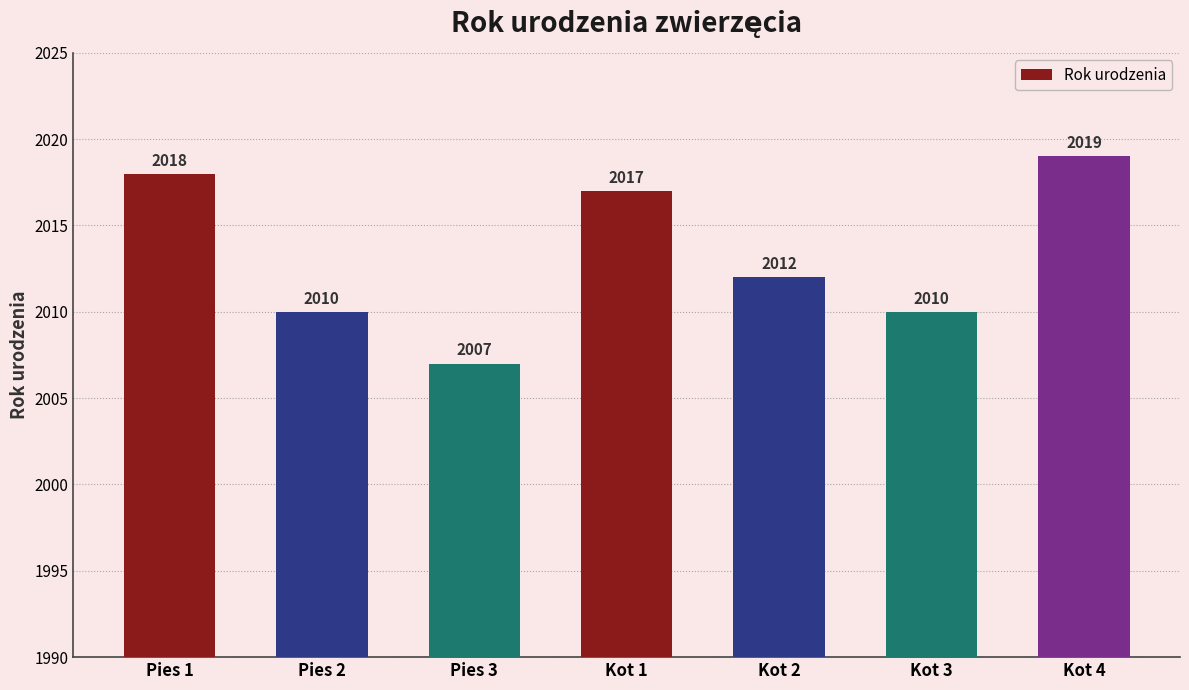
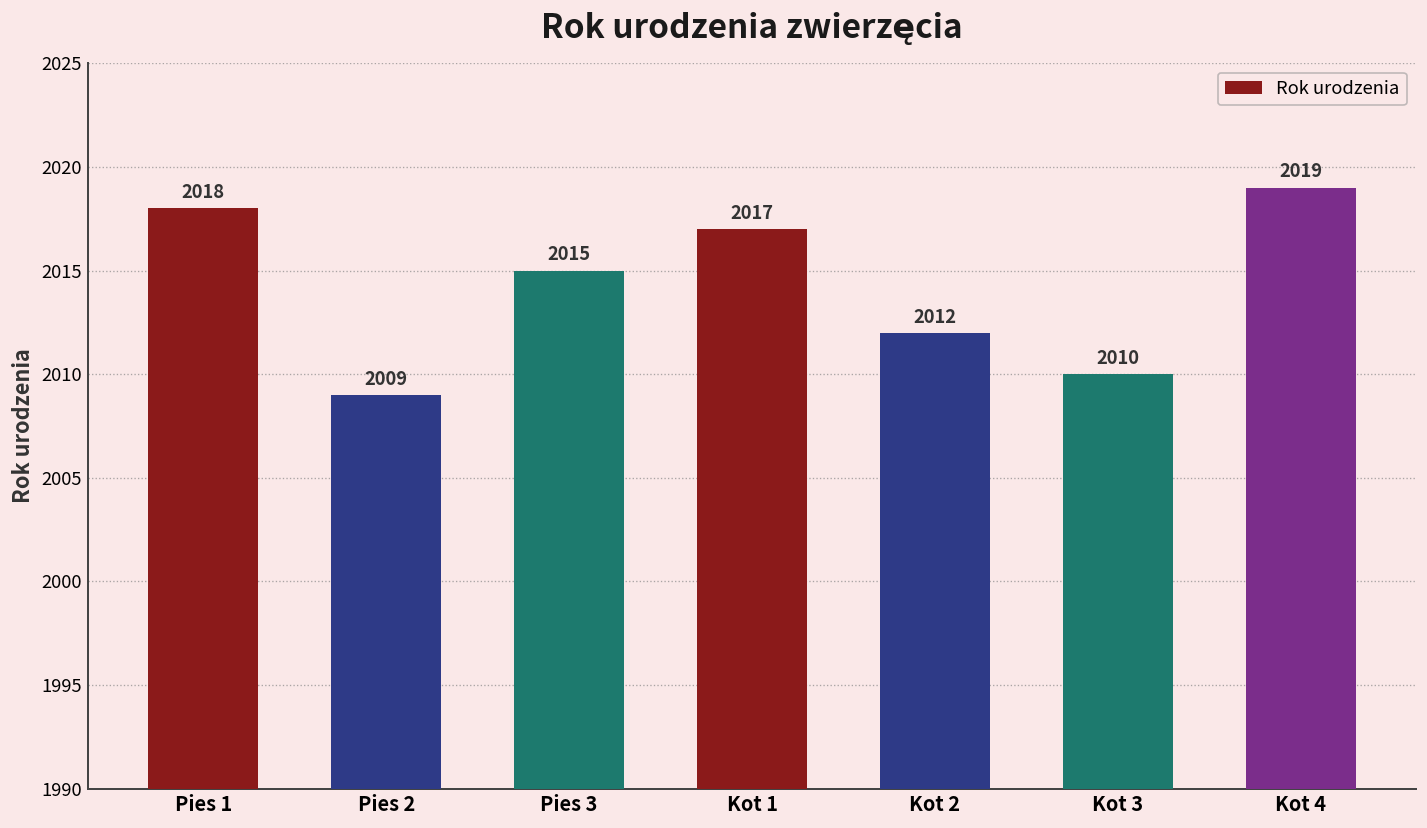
  {
    "Pies 1": 2018,
-   "Pies 2": 2010,
-   "Pies 3": 2007,
+   "Pies 2": 2009,
+   "Pies 3": 2015,
    "Kot 1": 2017,
    "Kot 2": 2012,
    "Kot 3": 2010,
    "Kot 4": 2019
  }
